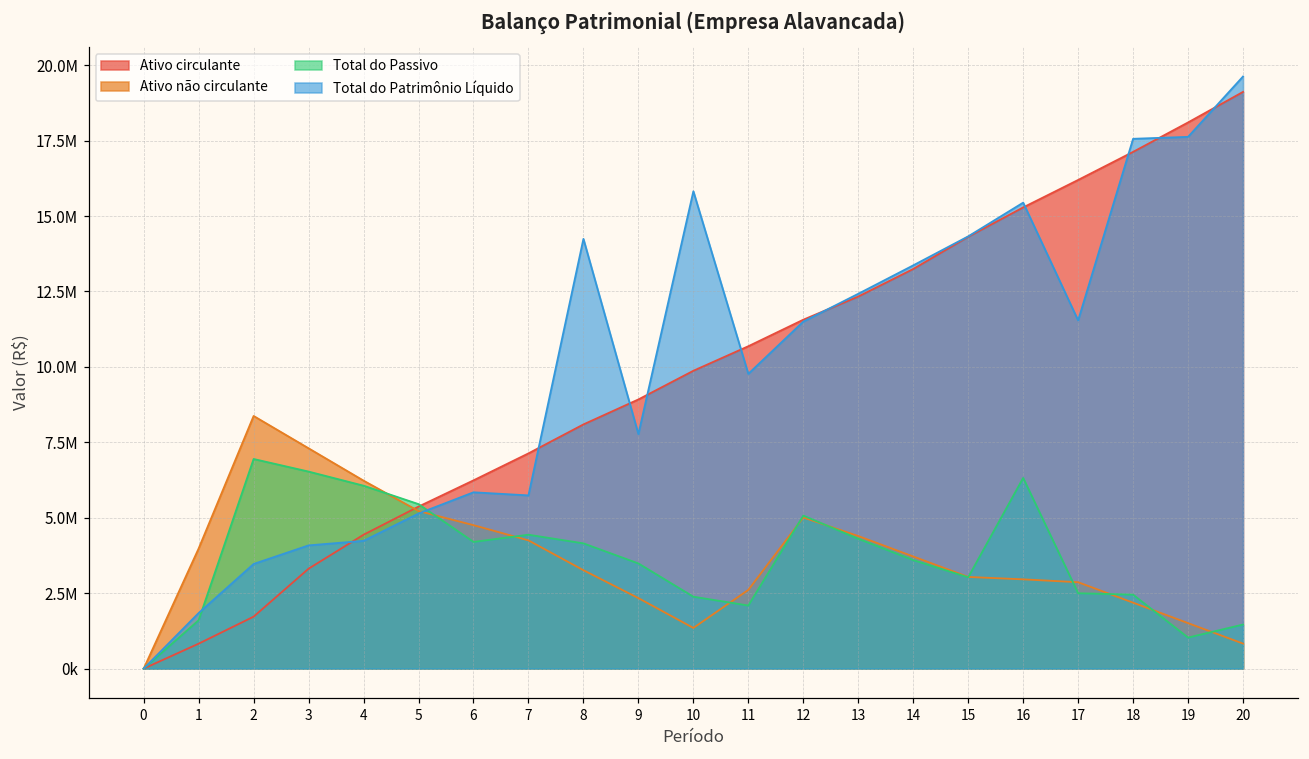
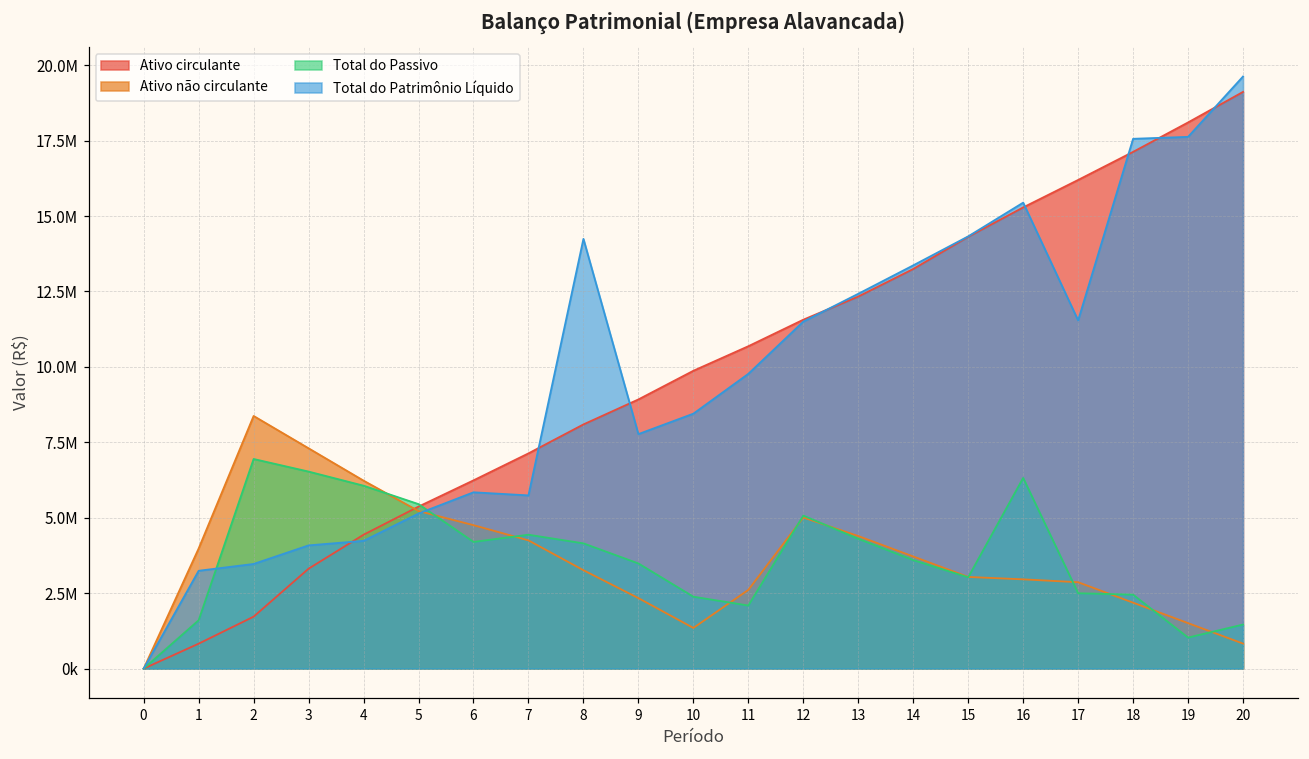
  {
    "Total do Passivo": {
      "1": 1600000,
      "2": 6900000,
      "3": 6500000,
      "4": 6100000,
      "6": 4200000,
      "7": 4400000,
      "8": 4200000,
      "9": 3500000,
      "10": 2400000,
      "11": 2100000,
      "14": 3600000,
      "16": 6300000,
      "17": 2500000,
      "18": 2500000,
      "19": 1000000,
      "20": 1500000
    },
    "Total do Patrimônio Líquido": {
-     "1": 1800000,
+     "1": 3200000,
      "2": 3500000,
      "3": 4100000,
      "4": 4200000,
      "6": 5800000,
      "7": 5700000,
      "8": 14200000,
      "9": 7800000,
-     "10": 15800000,
+     "10": 8400000,
      "11": 9800000,
      "14": 13400000,
      "16": 15400000,
      "17": 11500000,
      "18": 17600000,
      "19": 17600000,
      "20": 19600000
    }
  }
